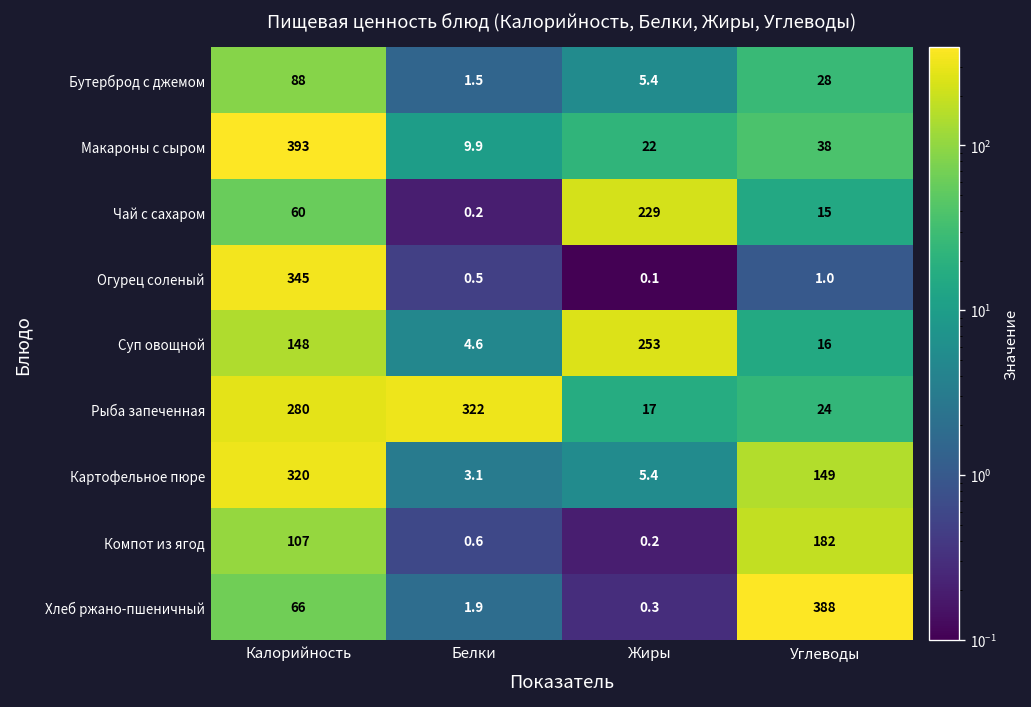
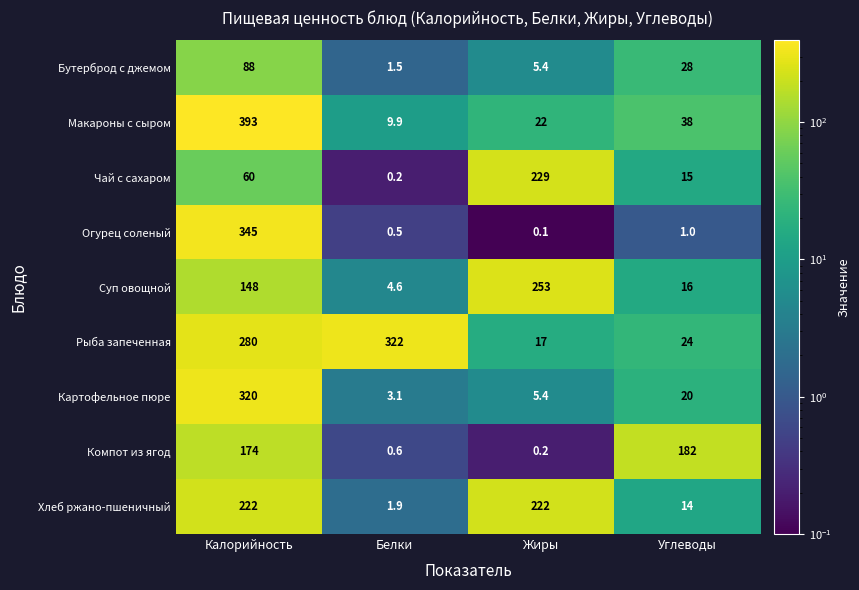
  {
    "Бутерброд с джемом": {
      "Калорийность": 88,
      "Белки": 1.5,
      "Жиры": 5.4,
      "Углеводы": 28
    },
    "Макароны с сыром": {
      "Калорийность": 393,
      "Белки": 9.9,
      "Жиры": 22,
      "Углеводы": 38
    },
    "Чай с сахаром": {
      "Калорийность": 60,
      "Белки": 0.2,
      "Жиры": 229,
      "Углеводы": 15
    },
    "Огурец соленый": {
      "Калорийность": 345,
      "Белки": 0.5,
      "Жиры": 0.1,
      "Углеводы": 1.0
    },
    "Суп овощной": {
      "Калорийность": 148,
      "Белки": 4.6,
      "Жиры": 253,
      "Углеводы": 16
    },
    "Рыба запеченная": {
      "Калорийность": 280,
      "Белки": 322,
      "Жиры": 17,
      "Углеводы": 24
    },
    "Картофельное пюре": {
      "Калорийность": 320,
      "Белки": 3.1,
      "Жиры": 5.4,
-     "Углеводы": 149
+     "Углеводы": 20
    },
    "Компот из ягод": {
-     "Калорийность": 107,
+     "Калорийность": 174,
      "Белки": 0.6,
      "Жиры": 0.2,
      "Углеводы": 182
    },
    "Хлеб ржано-пшеничный": {
-     "Калорийность": 66,
+     "Калорийность": 222,
      "Белки": 1.9,
-     "Жиры": 0.3,
-     "Углеводы": 388
+     "Жиры": 222,
+     "Углеводы": 14
    }
  }
